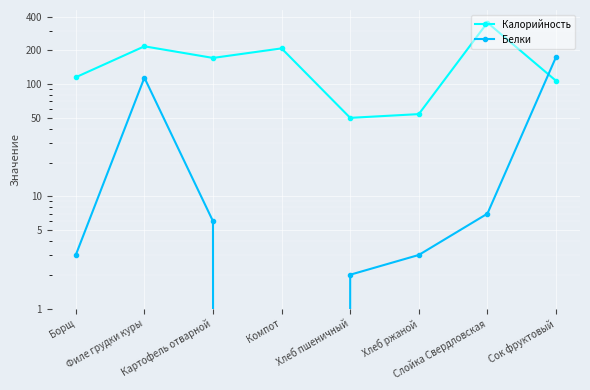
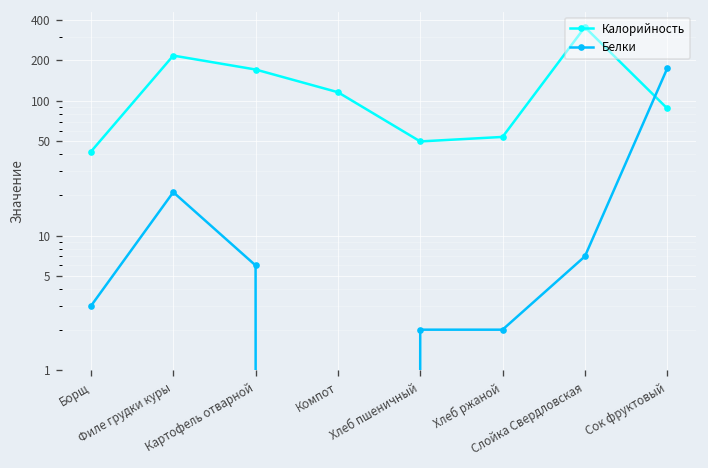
  {
    "Калорийность": {
-     "Борщ": 120,
+     "Борщ": 42,
      "Филе грудки куры": 220,
      "Картофель отварной": 170,
-     "Компот": 210,
+     "Компот": 120,
      "Хлеб пшеничный": 50,
      "Хлеб ржаной": 50,
-     "Сок фруктовый": 110
+     "Сок фруктовый": 90
    },
    "Белки": {
      "Борщ": 3,
-     "Филе грудки куры": 110,
+     "Филе грудки куры": 21,
      "Картофель отварной": 6,
      "Хлеб пшеничный": 2,
-     "Хлеб ржаной": 3,
+     "Хлеб ржаной": 2,
      "Слойка Свердловская": 7,
      "Сок фруктовый": 170
    }
  }
